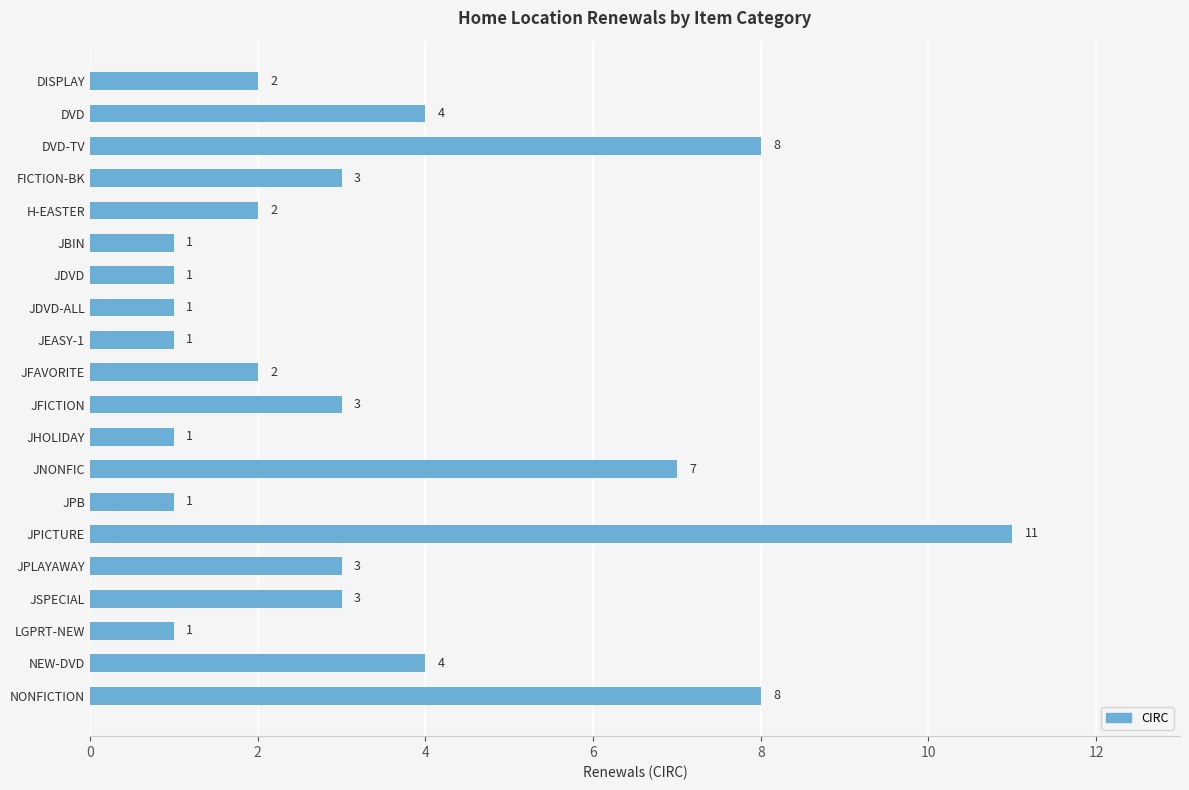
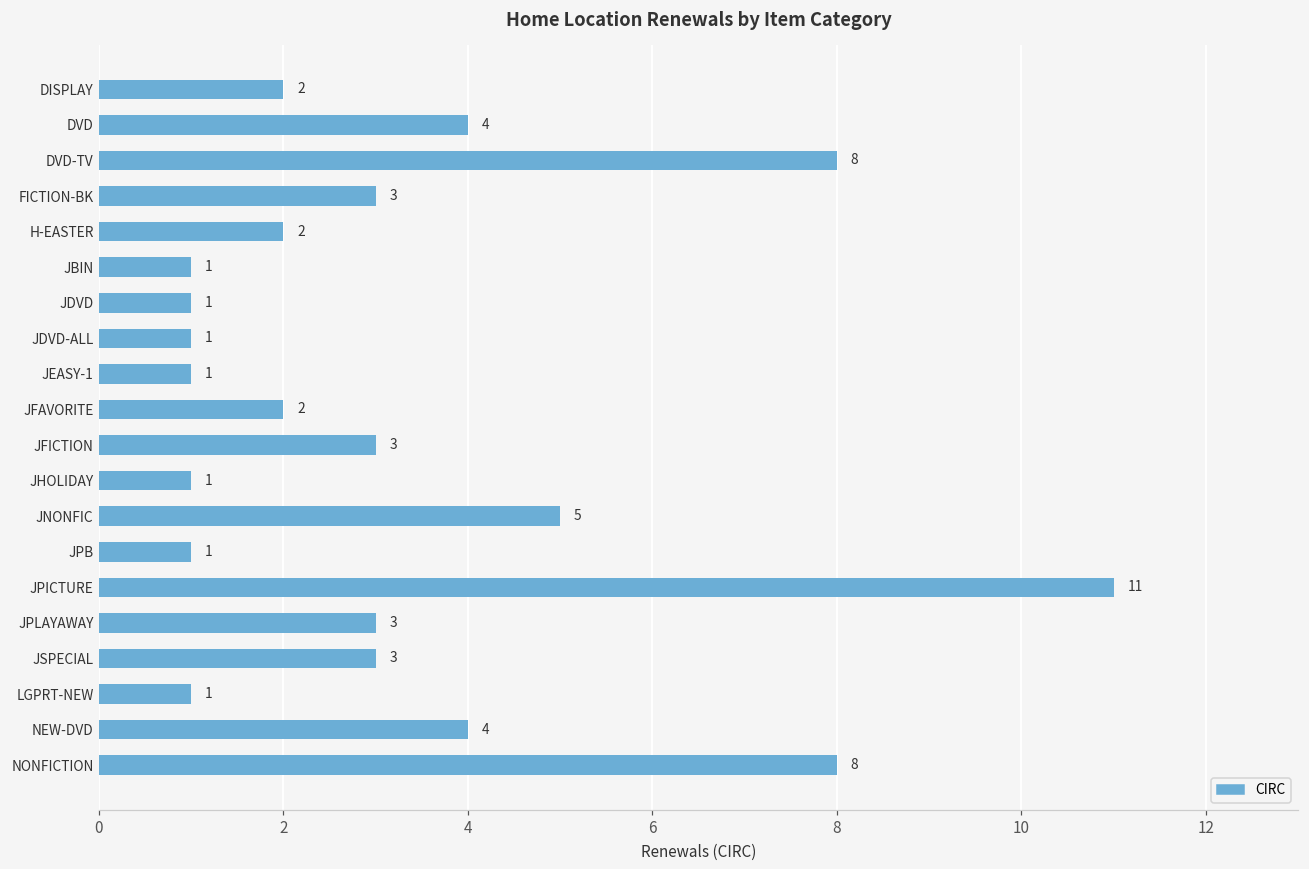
  {
    "DISPLAY": 2,
    "DVD": 4,
    "DVD-TV": 8,
    "FICTION-BK": 3,
    "H-EASTER": 2,
    "JBIN": 1,
    "JDVD": 1,
    "JDVD-ALL": 1,
    "JEASY-1": 1,
    "JFAVORITE": 2,
    "JFICTION": 3,
    "JHOLIDAY": 1,
-   "JNONFIC": 7,
+   "JNONFIC": 5,
    "JPB": 1,
    "JPICTURE": 11,
    "JPLAYAWAY": 3,
    "JSPECIAL": 3,
    "LGPRT-NEW": 1,
    "NEW-DVD": 4,
    "NONFICTION": 8
  }
